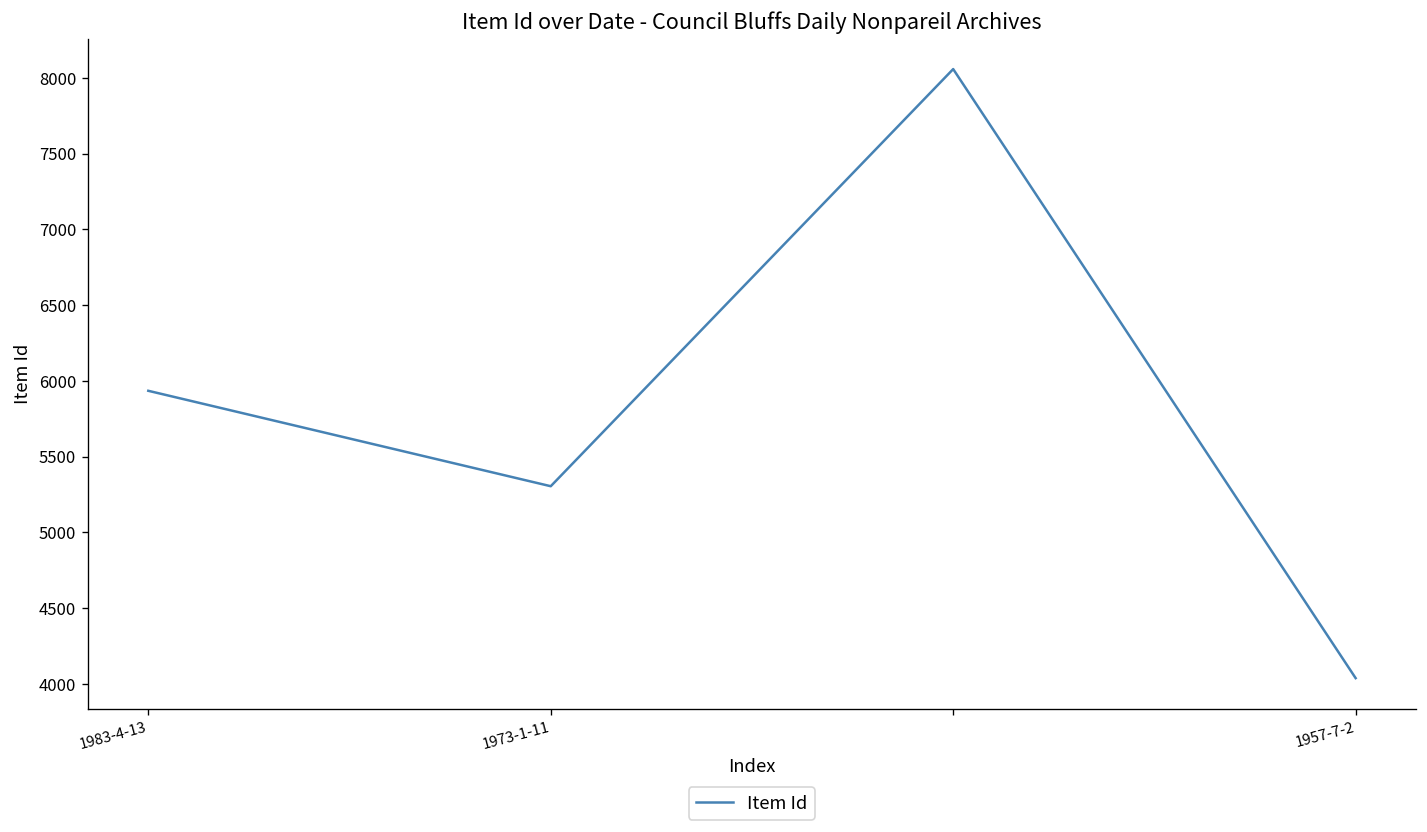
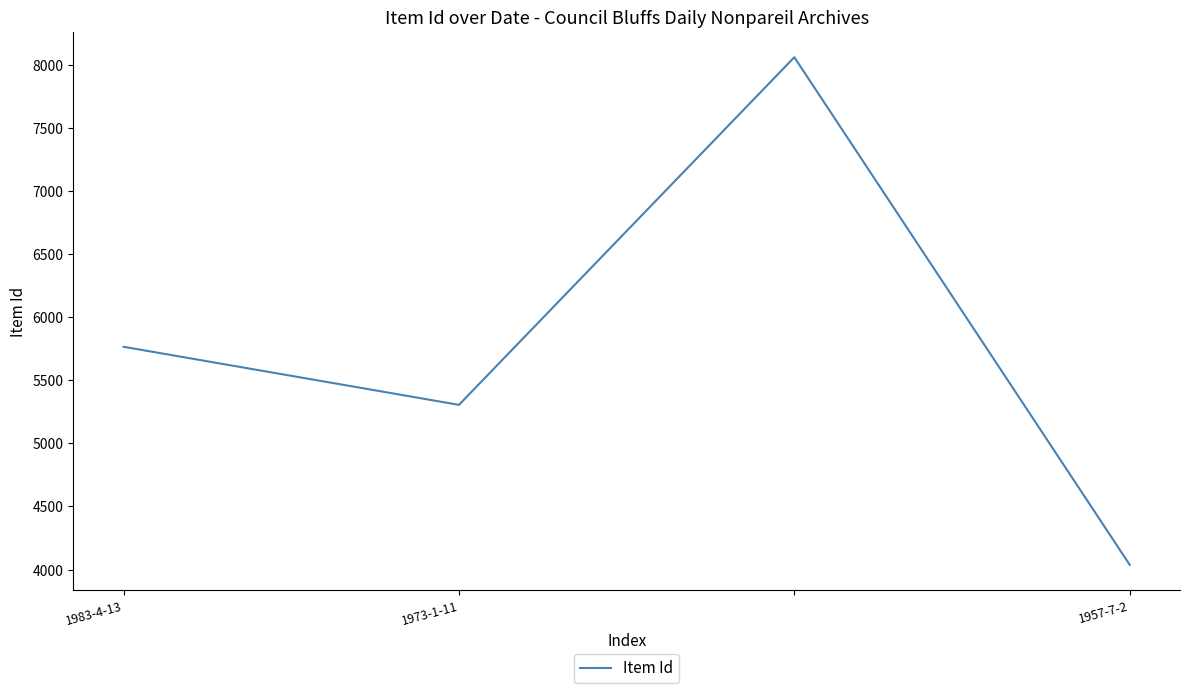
  {
-   "1983-4-13": 5940,
+   "1983-4-13": 5770,
    "1973-1-11": 5310,
    "1957-7-2": 4040
  }
